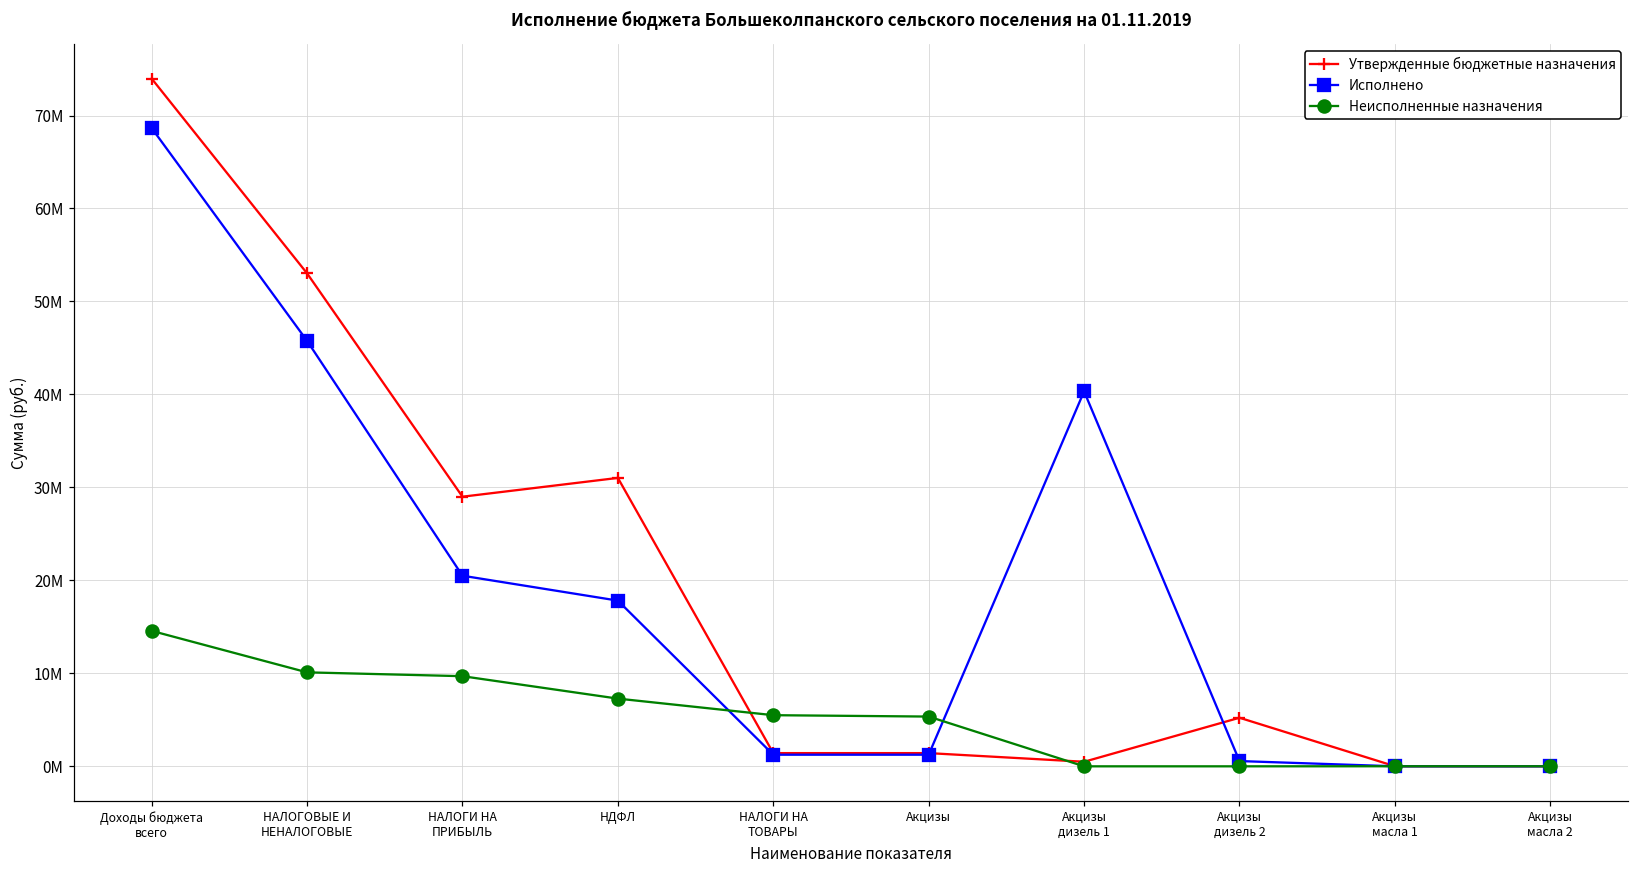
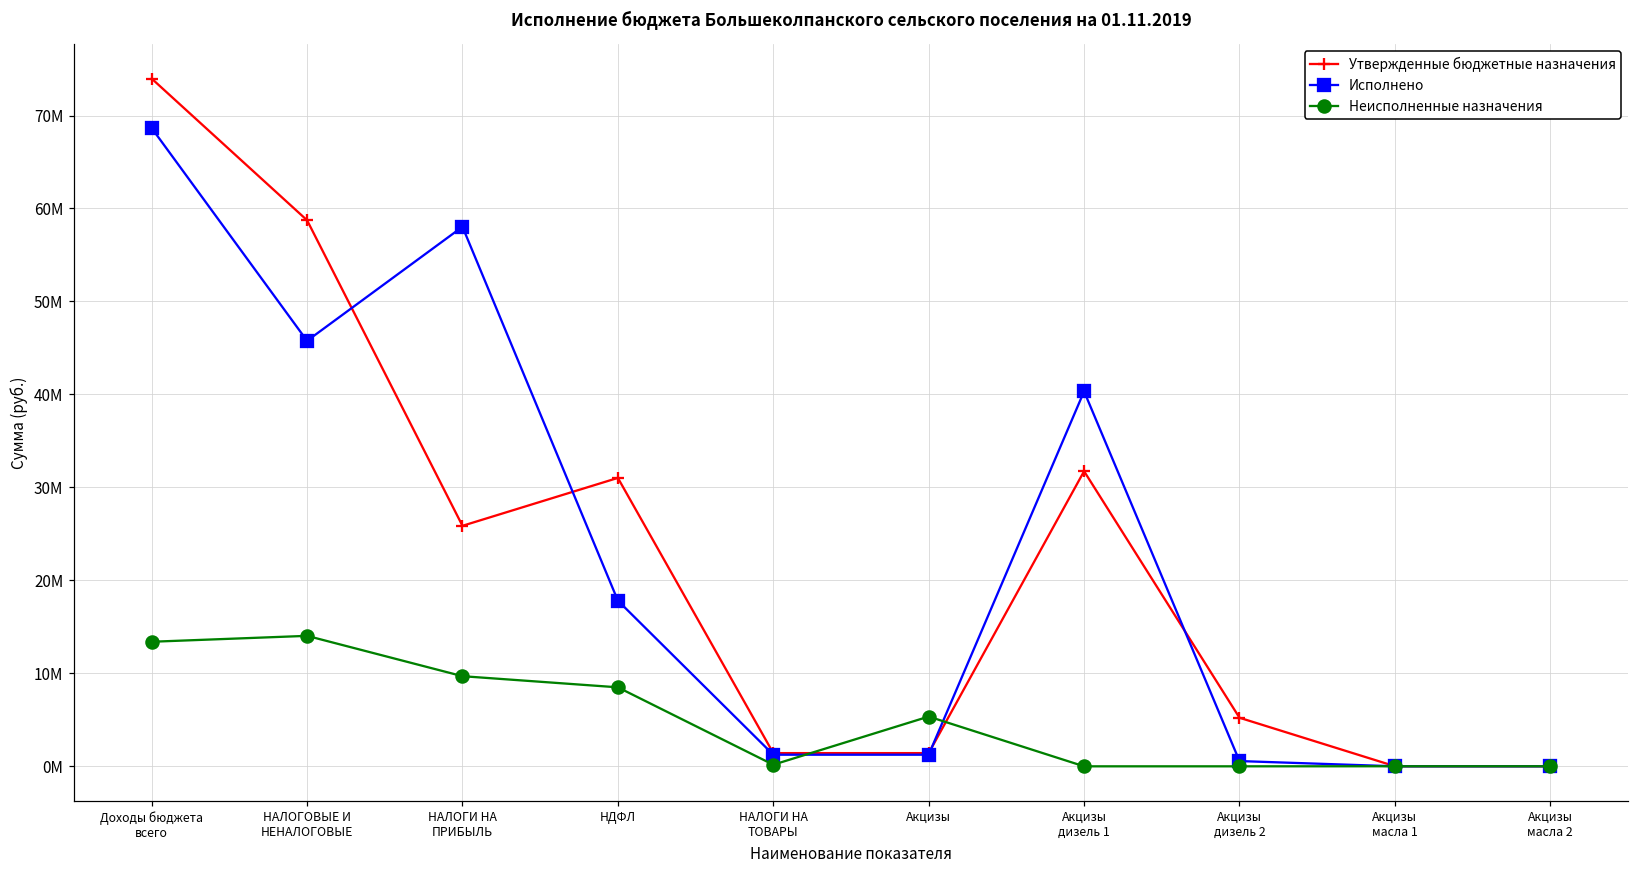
  {
    "Утвержденные бюджетные назначения": {
      "Доходы бюджета всего": 74000000,
-     "НАЛОГОВЫЕ И НЕНАЛОГОВЫЕ": 53000000,
-     "НАЛОГИ НА ПРИБЫЛЬ": 29000000,
+     "НАЛОГОВЫЕ И НЕНАЛОГОВЫЕ": 59000000,
+     "НАЛОГИ НА ПРИБЫЛЬ": 26000000,
      "НДФЛ": 31000000,
-     "Акцизы дизель 1": 0,
+     "Акцизы дизель 1": 32000000,
      "Акцизы дизель 2": 5000000
    },
    "Исполнено": {
      "Доходы бюджета всего": 69000000,
      "НАЛОГОВЫЕ И НЕНАЛОГОВЫЕ": 46000000,
-     "НАЛОГИ НА ПРИБЫЛЬ": 21000000,
+     "НАЛОГИ НА ПРИБЫЛЬ": 58000000,
      "НДФЛ": 18000000,
      "Акцизы дизель 1": 40000000,
      "Акцизы дизель 2": 1000000
    },
    "Неисполненные назначения": {
-     "Доходы бюджета всего": 15000000,
-     "НАЛОГОВЫЕ И НЕНАЛОГОВЫЕ": 10000000,
+     "Доходы бюджета всего": 13000000,
+     "НАЛОГОВЫЕ И НЕНАЛОГОВЫЕ": 14000000,
      "НАЛОГИ НА ПРИБЫЛЬ": 10000000,
-     "НДФЛ": 7000000,
-     "НАЛОГИ НА ТОВАРЫ": 6000000,
+     "НДФЛ": 8000000,
+     "НАЛОГИ НА ТОВАРЫ": 0,
      "Акцизы": 5000000,
      "Акцизы дизель 1": 0,
      "Акцизы дизель 2": 0
    }
  }
